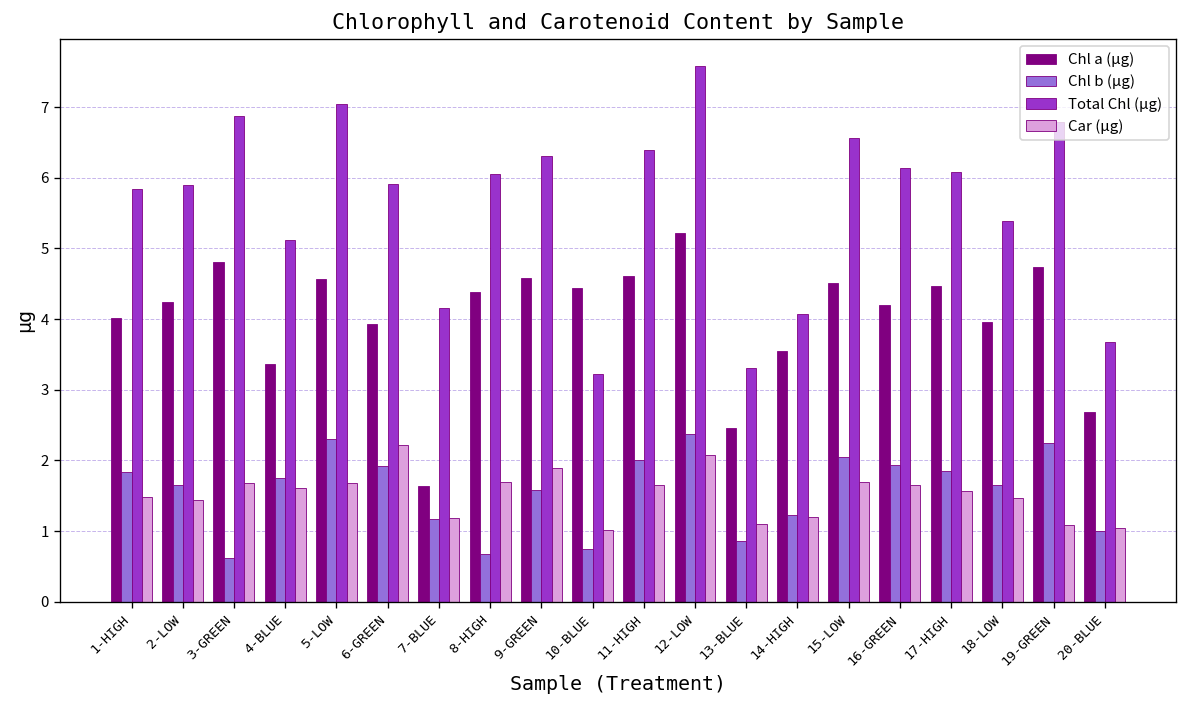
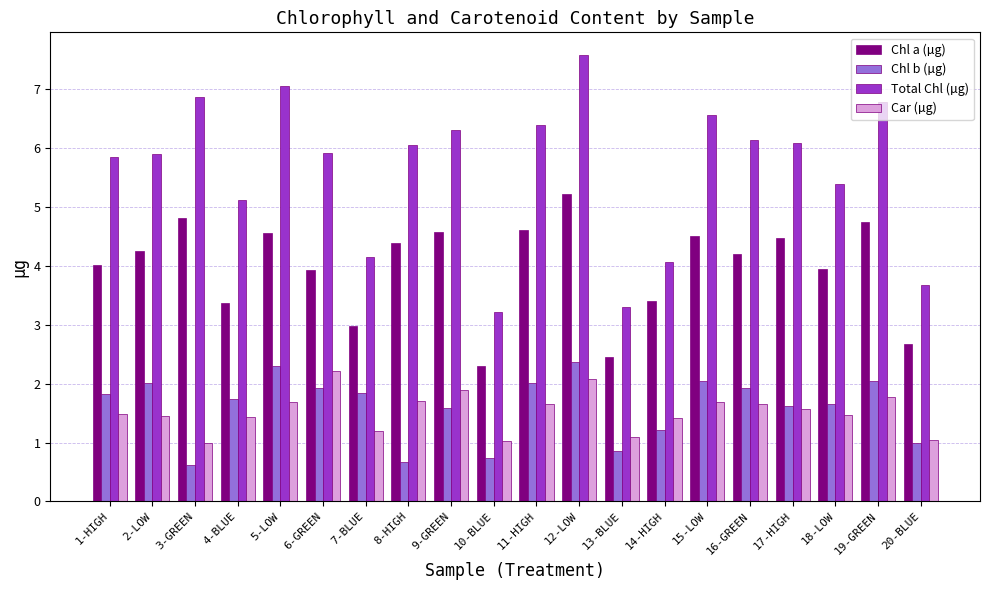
  {
    "Chl a (µg)": {
      "1-HIGH": 4.0,
      "2-LOW": 4.2,
      "3-GREEN": 4.8,
      "4-BLUE": 3.4,
      "5-LOW": 4.6,
      "6-GREEN": 3.9,
-     "7-BLUE": 1.6,
+     "7-BLUE": 3.0,
      "8-HIGH": 4.4,
      "9-GREEN": 4.6,
-     "10-BLUE": 4.4,
+     "10-BLUE": 2.3,
      "11-HIGH": 4.6,
      "12-LOW": 5.2,
      "13-BLUE": 2.5,
-     "14-HIGH": 3.5,
+     "14-HIGH": 3.4,
      "15-LOW": 4.5,
      "16-GREEN": 4.2,
      "17-HIGH": 4.5,
      "18-LOW": 4.0,
      "19-GREEN": 4.7,
      "20-BLUE": 2.7
    },
    "Chl b (µg)": {
      "1-HIGH": 1.8,
-     "2-LOW": 1.6,
+     "2-LOW": 2.0,
      "3-GREEN": 0.6,
      "4-BLUE": 1.7,
      "5-LOW": 2.3,
      "6-GREEN": 1.9,
-     "7-BLUE": 1.2,
+     "7-BLUE": 1.8,
      "8-HIGH": 0.7,
      "9-GREEN": 1.6,
      "10-BLUE": 0.7,
      "11-HIGH": 2.0,
      "12-LOW": 2.4,
      "13-BLUE": 0.9,
      "14-HIGH": 1.2,
      "15-LOW": 2.0,
      "16-GREEN": 1.9,
-     "17-HIGH": 1.9,
+     "17-HIGH": 1.6,
      "18-LOW": 1.7,
-     "19-GREEN": 2.2,
+     "19-GREEN": 2.0,
      "20-BLUE": 1.0
    },
    "Total Chl (µg)": {
      "1-HIGH": 5.8,
      "2-LOW": 5.9,
      "3-GREEN": 6.9,
      "4-BLUE": 5.1,
      "5-LOW": 7.0,
      "6-GREEN": 5.9,
      "7-BLUE": 4.2,
      "8-HIGH": 6.1,
      "9-GREEN": 6.3,
      "10-BLUE": 3.2,
      "11-HIGH": 6.4,
      "12-LOW": 7.6,
      "13-BLUE": 3.3,
      "14-HIGH": 4.1,
      "15-LOW": 6.6,
      "16-GREEN": 6.1,
      "17-HIGH": 6.1,
      "18-LOW": 5.4,
      "20-BLUE": 3.7
    },
    "Car (µg)": {
      "1-HIGH": 1.5,
      "2-LOW": 1.4,
-     "3-GREEN": 1.7,
-     "4-BLUE": 1.6,
+     "3-GREEN": 1.0,
+     "4-BLUE": 1.4,
      "5-LOW": 1.7,
      "6-GREEN": 2.2,
      "7-BLUE": 1.2,
      "8-HIGH": 1.7,
      "9-GREEN": 1.9,
      "10-BLUE": 1.0,
      "11-HIGH": 1.7,
      "12-LOW": 2.1,
      "13-BLUE": 1.1,
-     "14-HIGH": 1.2,
+     "14-HIGH": 1.4,
      "15-LOW": 1.7,
      "16-GREEN": 1.7,
      "17-HIGH": 1.6,
      "18-LOW": 1.5,
-     "19-GREEN": 1.1,
+     "19-GREEN": 1.8,
      "20-BLUE": 1.1
    }
  }
